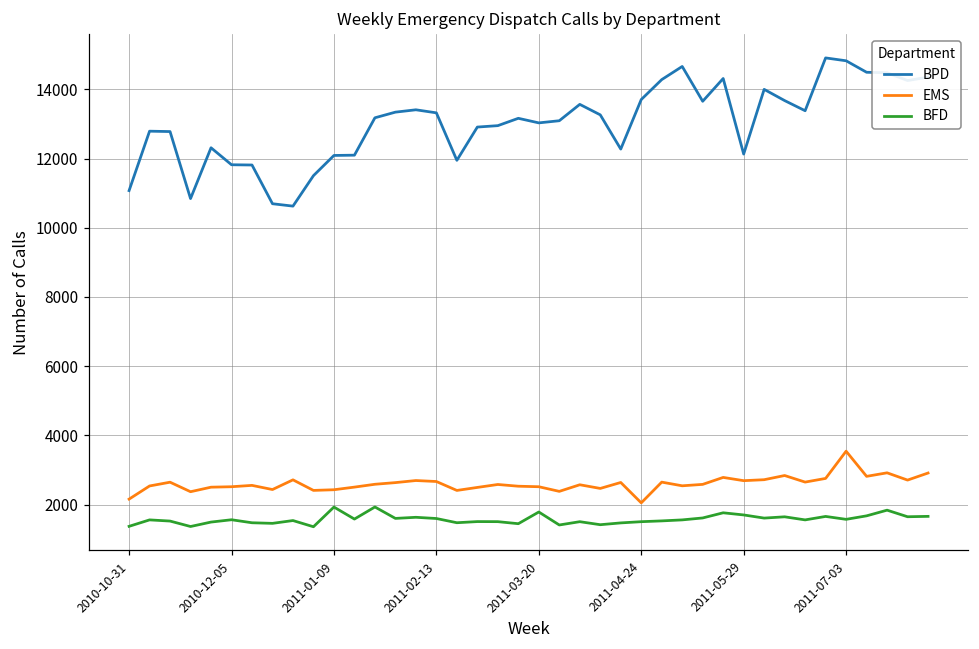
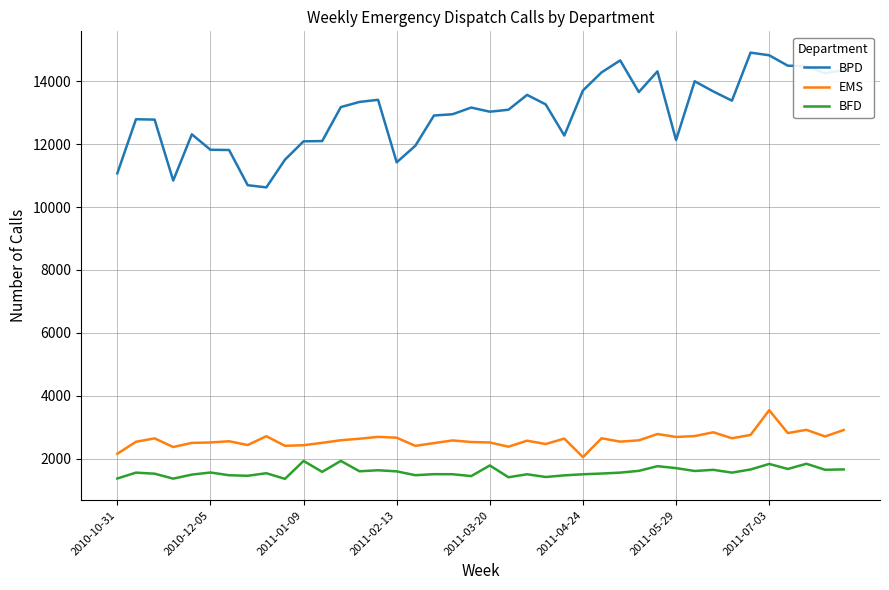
  {
    "BPD": {
      "2010-10-31": 11100,
      "2010-12-05": 11800,
      "2011-01-09": 12100,
-     "2011-02-13": 13300,
+     "2011-02-13": 11400,
      "2011-03-20": 13000,
      "2011-04-24": 13700,
      "2011-05-29": 12100,
      "2011-07-03": 14800
    },
    "EMS": {
      "2010-10-31": 2200,
      "2010-12-05": 2500,
      "2011-01-09": 2400,
      "2011-02-13": 2700,
      "2011-03-20": 2500,
      "2011-04-24": 2100,
      "2011-05-29": 2700,
      "2011-07-03": 3500
    },
    "BFD": {
      "2010-10-31": 1400,
      "2010-12-05": 1600,
      "2011-01-09": 1900,
      "2011-02-13": 1600,
      "2011-03-20": 1800,
      "2011-04-24": 1500,
      "2011-05-29": 1700,
-     "2011-07-03": 1600
+     "2011-07-03": 1800
    }
  }
